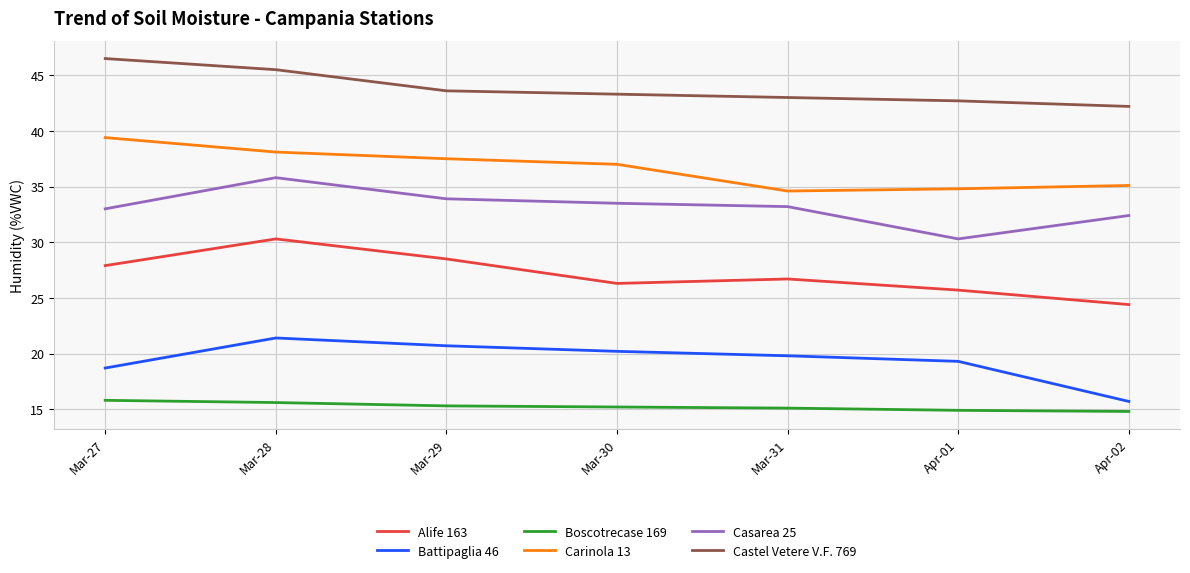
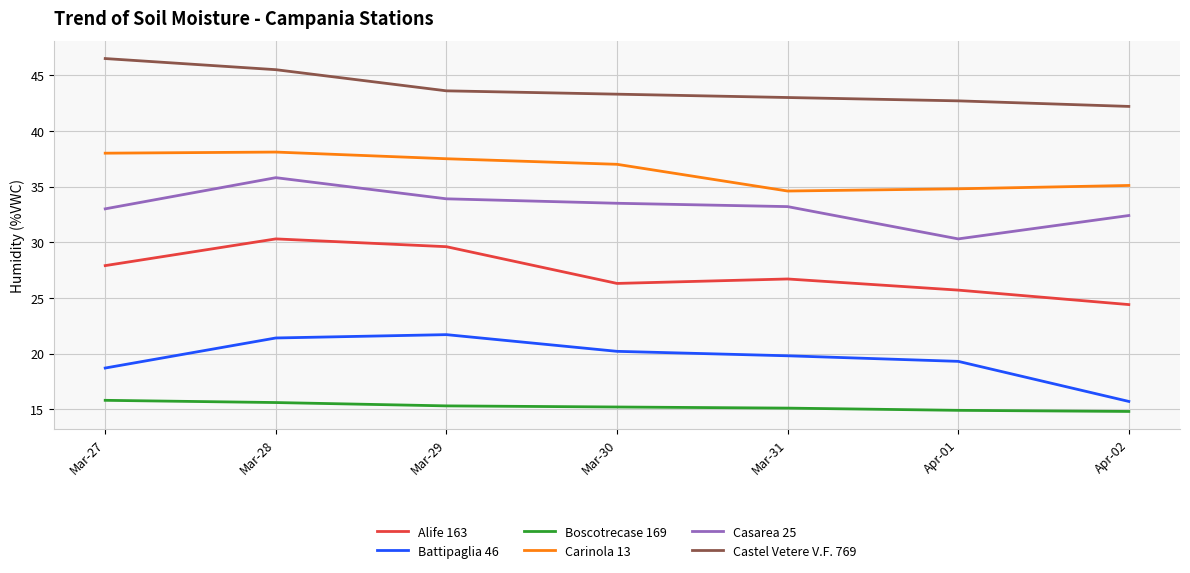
  {
    "Alife 163": {
      "Mar-27": 27.9,
      "Mar-28": 30.3,
-     "Mar-29": 28.5,
+     "Mar-29": 29.6,
      "Mar-30": 26.3,
      "Mar-31": 26.7,
      "Apr-01": 25.7,
      "Apr-02": 24.4
    },
    "Battipaglia 46": {
      "Mar-27": 18.7,
      "Mar-28": 21.4,
-     "Mar-29": 20.7,
+     "Mar-29": 21.7,
      "Mar-30": 20.2,
      "Mar-31": 19.8,
      "Apr-01": 19.3,
      "Apr-02": 15.7
    },
    "Boscotrecase 169": {
      "Mar-27": 15.8,
      "Mar-28": 15.6,
      "Mar-29": 15.3,
      "Mar-30": 15.2,
      "Mar-31": 15.1,
      "Apr-01": 14.9,
      "Apr-02": 14.8
    },
    "Carinola 13": {
-     "Mar-27": 39.4,
+     "Mar-27": 38.0,
      "Mar-28": 38.1,
      "Mar-29": 37.5,
      "Mar-30": 37.0,
      "Mar-31": 34.6,
      "Apr-01": 34.8,
      "Apr-02": 35.1
    },
    "Casarea 25": {
      "Mar-27": 33.0,
      "Mar-28": 35.8,
      "Mar-29": 33.9,
      "Mar-30": 33.5,
      "Mar-31": 33.2,
      "Apr-01": 30.3,
      "Apr-02": 32.4
    },
    "Castel Vetere V.F. 769": {
      "Mar-27": 46.5,
      "Mar-28": 45.5,
      "Mar-29": 43.6,
      "Mar-30": 43.3,
      "Mar-31": 43.0,
      "Apr-01": 42.7,
      "Apr-02": 42.2
    }
  }
